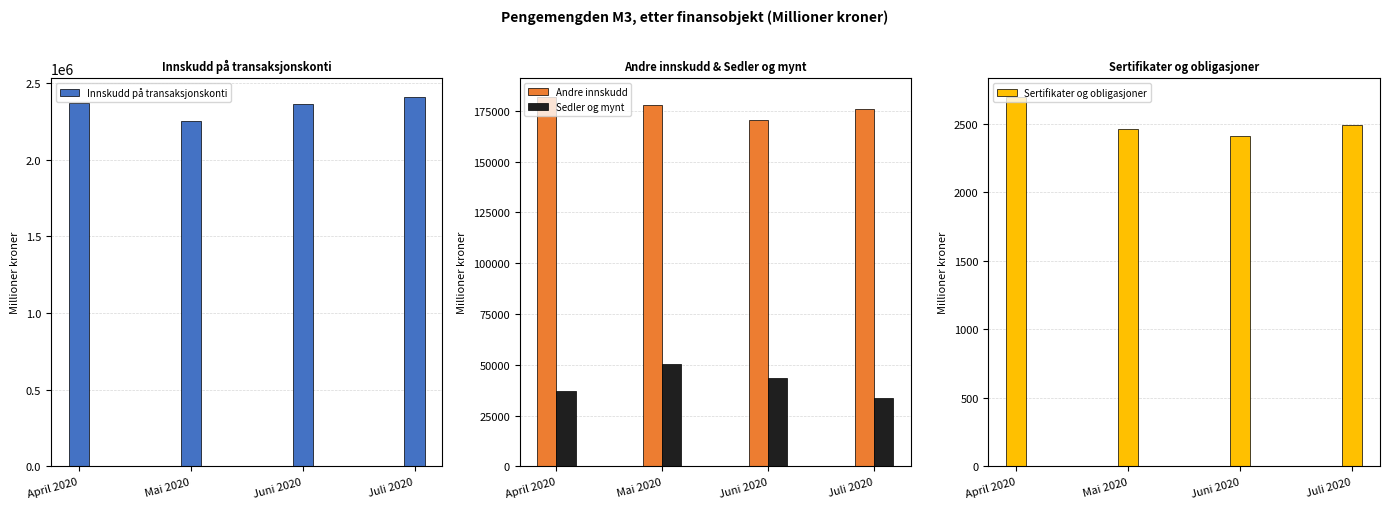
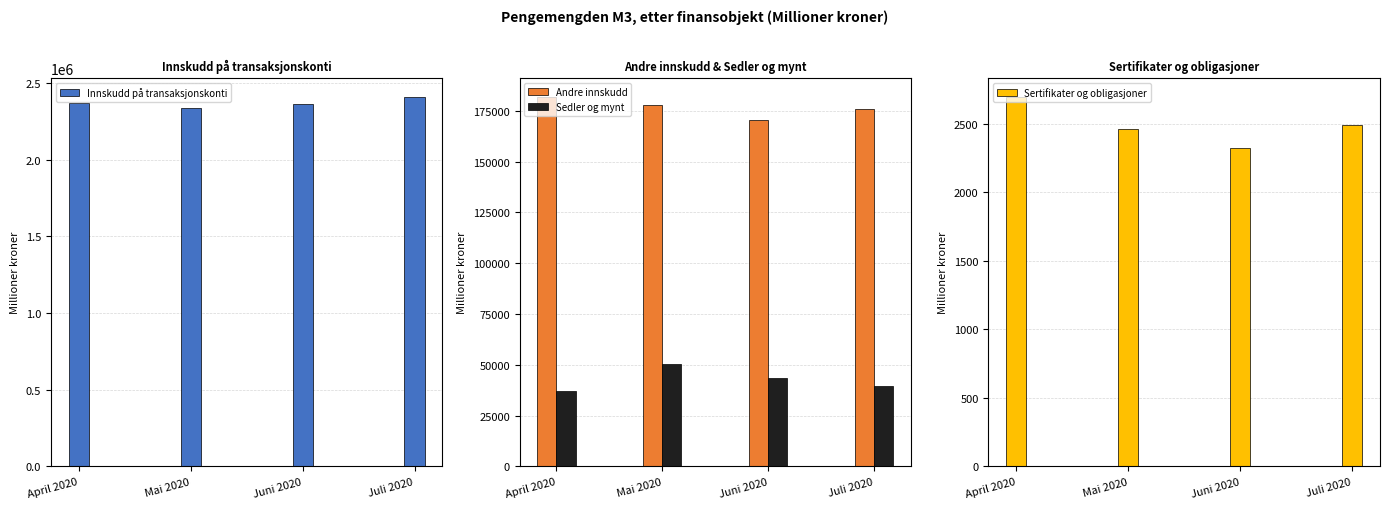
  {
    "Innskudd på transaksjonskonti": {
      "April 2020": 2370000,
-     "Mai 2020": 2260000,
+     "Mai 2020": 2340000,
      "Juni 2020": 2360000,
      "Juli 2020": 2410000
    },
    "Andre innskudd & Sedler og mynt": {
      "Andre innskudd": {
        "Mai 2020": 178000,
        "Juni 2020": 171000,
        "Juli 2020": 176000
      },
      "Sedler og mynt": {
        "April 2020": 37000,
        "Mai 2020": 50000,
        "Juni 2020": 43000,
-       "Juli 2020": 34000
+       "Juli 2020": 40000
      }
    },
    "Sertifikater og obligasjoner": {
      "Mai 2020": 2460,
-     "Juni 2020": 2410,
+     "Juni 2020": 2320,
      "Juli 2020": 2490
    }
  }
